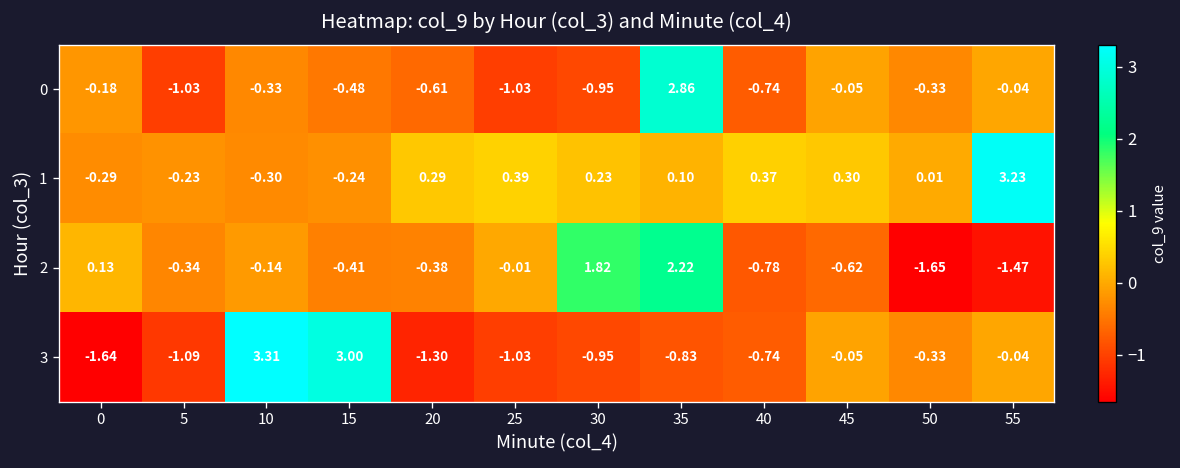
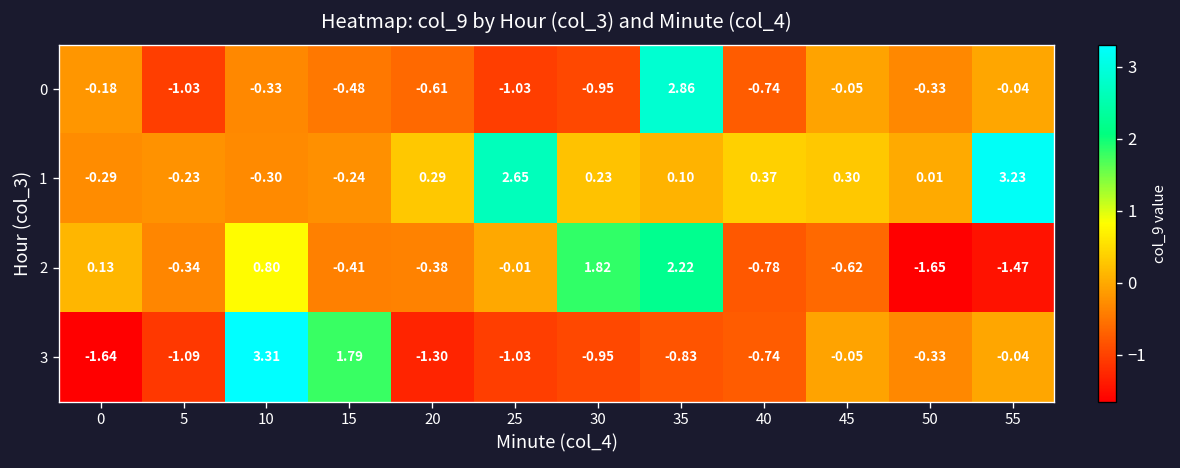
  {
    "0": {
      "0": -0.18,
      "5": -1.03,
      "10": -0.33,
      "15": -0.48,
      "20": -0.61,
      "25": -1.03,
      "30": -0.95,
      "35": 2.86,
      "40": -0.74,
      "45": -0.05,
      "50": -0.33,
      "55": -0.04
    },
    "1": {
      "0": -0.29,
      "5": -0.23,
      "10": -0.30,
      "15": -0.24,
      "20": 0.29,
-     "25": 0.39,
+     "25": 2.65,
      "30": 0.23,
      "35": 0.10,
      "40": 0.37,
      "45": 0.30,
      "50": 0.01,
      "55": 3.23
    },
    "2": {
      "0": 0.13,
      "5": -0.34,
-     "10": -0.14,
+     "10": 0.80,
      "15": -0.41,
      "20": -0.38,
      "25": -0.01,
      "30": 1.82,
      "35": 2.22,
      "40": -0.78,
      "45": -0.62,
      "50": -1.65,
      "55": -1.47
    },
    "3": {
      "0": -1.64,
      "5": -1.09,
      "10": 3.31,
-     "15": 3.00,
+     "15": 1.79,
      "20": -1.30,
      "25": -1.03,
      "30": -0.95,
      "35": -0.83,
      "40": -0.74,
      "45": -0.05,
      "50": -0.33,
      "55": -0.04
    }
  }
